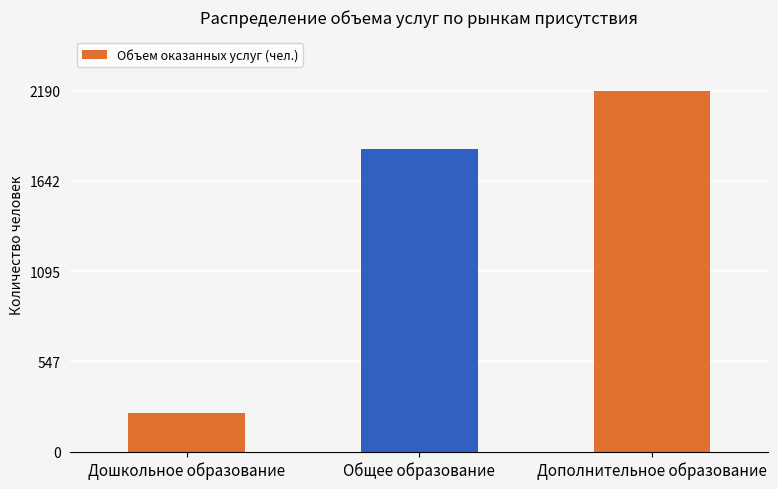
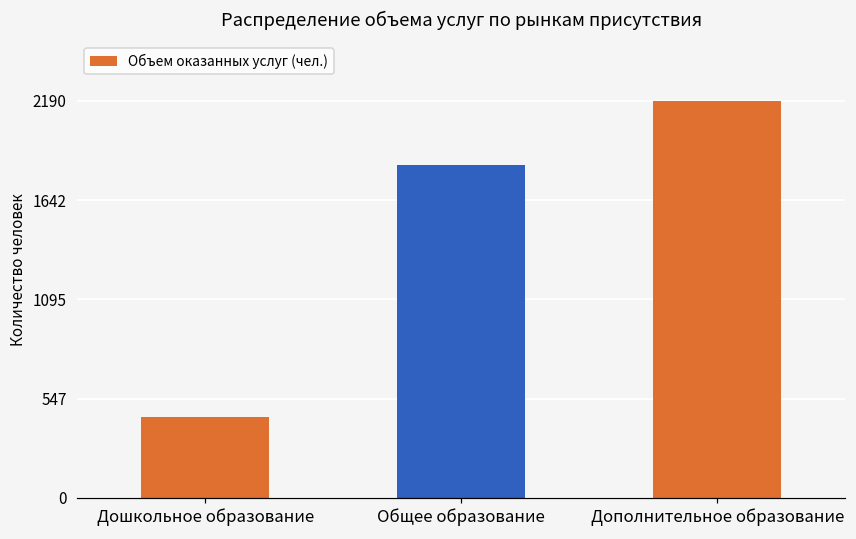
  {
-   "Дошкольное образование": 240,
+   "Дошкольное образование": 450,
    "Общее образование": 1840,
    "Дополнительное образование": 2190
  }
